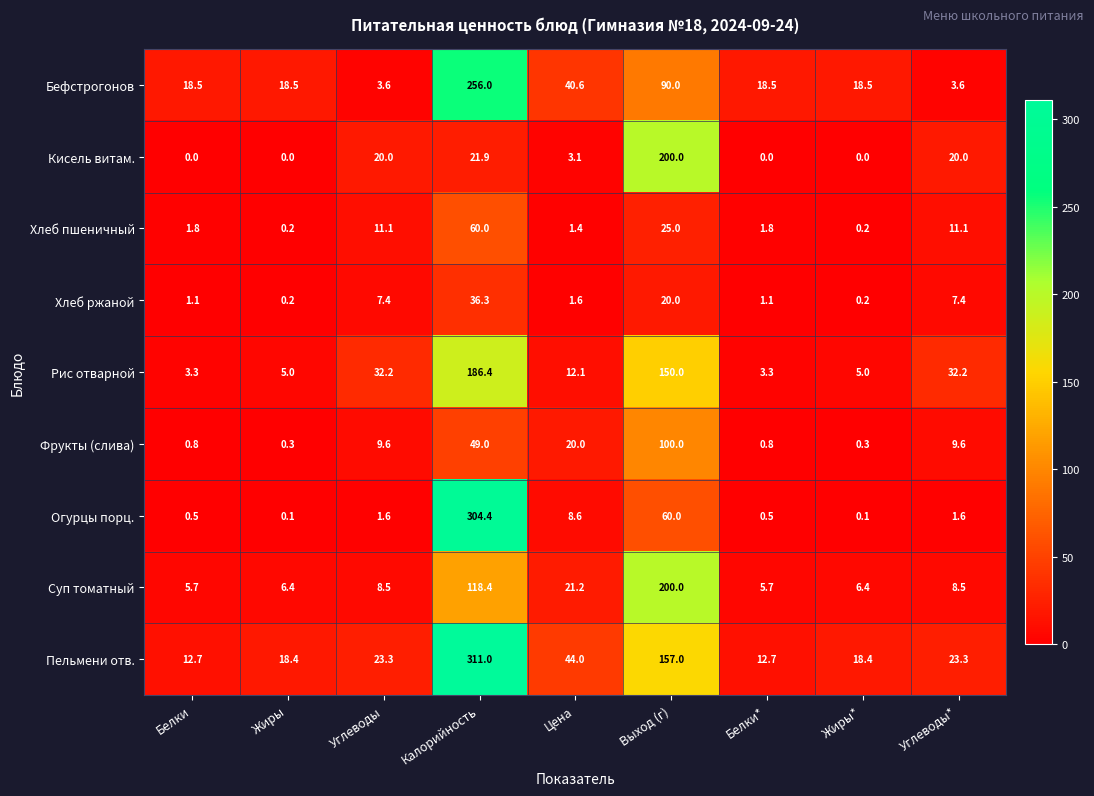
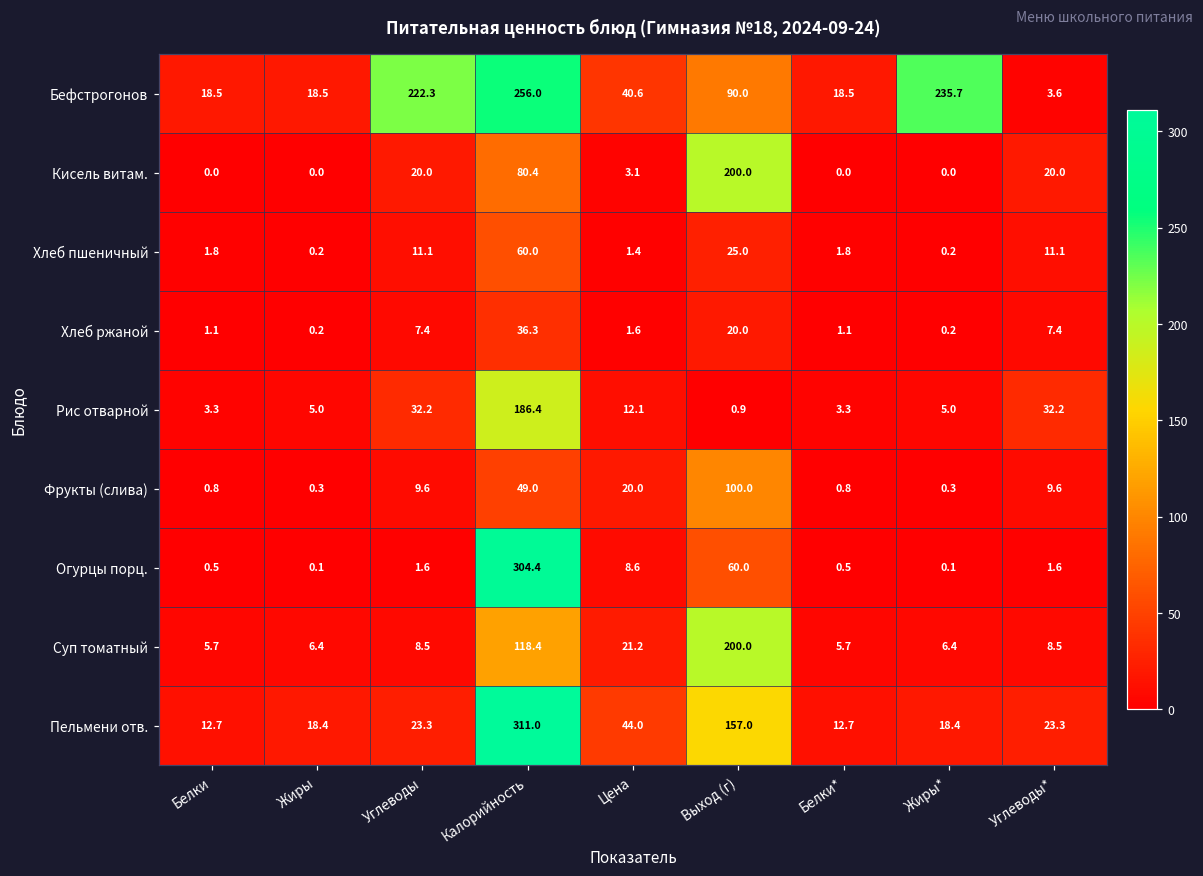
  {
    "Бефстрогонов": {
      "Белки": 18.5,
      "Жиры": 18.5,
-     "Углеводы": 3.6,
+     "Углеводы": 222.3,
      "Калорийность": 256.0,
      "Цена": 40.6,
      "Выход (г)": 90.0,
      "Белки*": 18.5,
-     "Жиры*": 18.5,
+     "Жиры*": 235.7,
      "Углеводы*": 3.6
    },
    "Кисель витам.": {
      "Белки": 0.0,
      "Жиры": 0.0,
      "Углеводы": 20.0,
-     "Калорийность": 21.9,
+     "Калорийность": 80.4,
      "Цена": 3.1,
      "Выход (г)": 200.0,
      "Белки*": 0.0,
      "Жиры*": 0.0,
      "Углеводы*": 20.0
    },
    "Хлеб пшеничный": {
      "Белки": 1.8,
      "Жиры": 0.2,
      "Углеводы": 11.1,
      "Калорийность": 60.0,
      "Цена": 1.4,
      "Выход (г)": 25.0,
      "Белки*": 1.8,
      "Жиры*": 0.2,
      "Углеводы*": 11.1
    },
    "Хлеб ржаной": {
      "Белки": 1.1,
      "Жиры": 0.2,
      "Углеводы": 7.4,
      "Калорийность": 36.3,
      "Цена": 1.6,
      "Выход (г)": 20.0,
      "Белки*": 1.1,
      "Жиры*": 0.2,
      "Углеводы*": 7.4
    },
    "Рис отварной": {
      "Белки": 3.3,
      "Жиры": 5.0,
      "Углеводы": 32.2,
      "Калорийность": 186.4,
      "Цена": 12.1,
-     "Выход (г)": 150.0,
+     "Выход (г)": 0.9,
      "Белки*": 3.3,
      "Жиры*": 5.0,
      "Углеводы*": 32.2
    },
    "Фрукты (слива)": {
      "Белки": 0.8,
      "Жиры": 0.3,
      "Углеводы": 9.6,
      "Калорийность": 49.0,
      "Цена": 20.0,
      "Выход (г)": 100.0,
      "Белки*": 0.8,
      "Жиры*": 0.3,
      "Углеводы*": 9.6
    },
    "Огурцы порц.": {
      "Белки": 0.5,
      "Жиры": 0.1,
      "Углеводы": 1.6,
      "Калорийность": 304.4,
      "Цена": 8.6,
      "Выход (г)": 60.0,
      "Белки*": 0.5,
      "Жиры*": 0.1,
      "Углеводы*": 1.6
    },
    "Суп томатный": {
      "Белки": 5.7,
      "Жиры": 6.4,
      "Углеводы": 8.5,
      "Калорийность": 118.4,
      "Цена": 21.2,
      "Выход (г)": 200.0,
      "Белки*": 5.7,
      "Жиры*": 6.4,
      "Углеводы*": 8.5
    },
    "Пельмени отв.": {
      "Белки": 12.7,
      "Жиры": 18.4,
      "Углеводы": 23.3,
      "Калорийность": 311.0,
      "Цена": 44.0,
      "Выход (г)": 157.0,
      "Белки*": 12.7,
      "Жиры*": 18.4,
      "Углеводы*": 23.3
    }
  }
